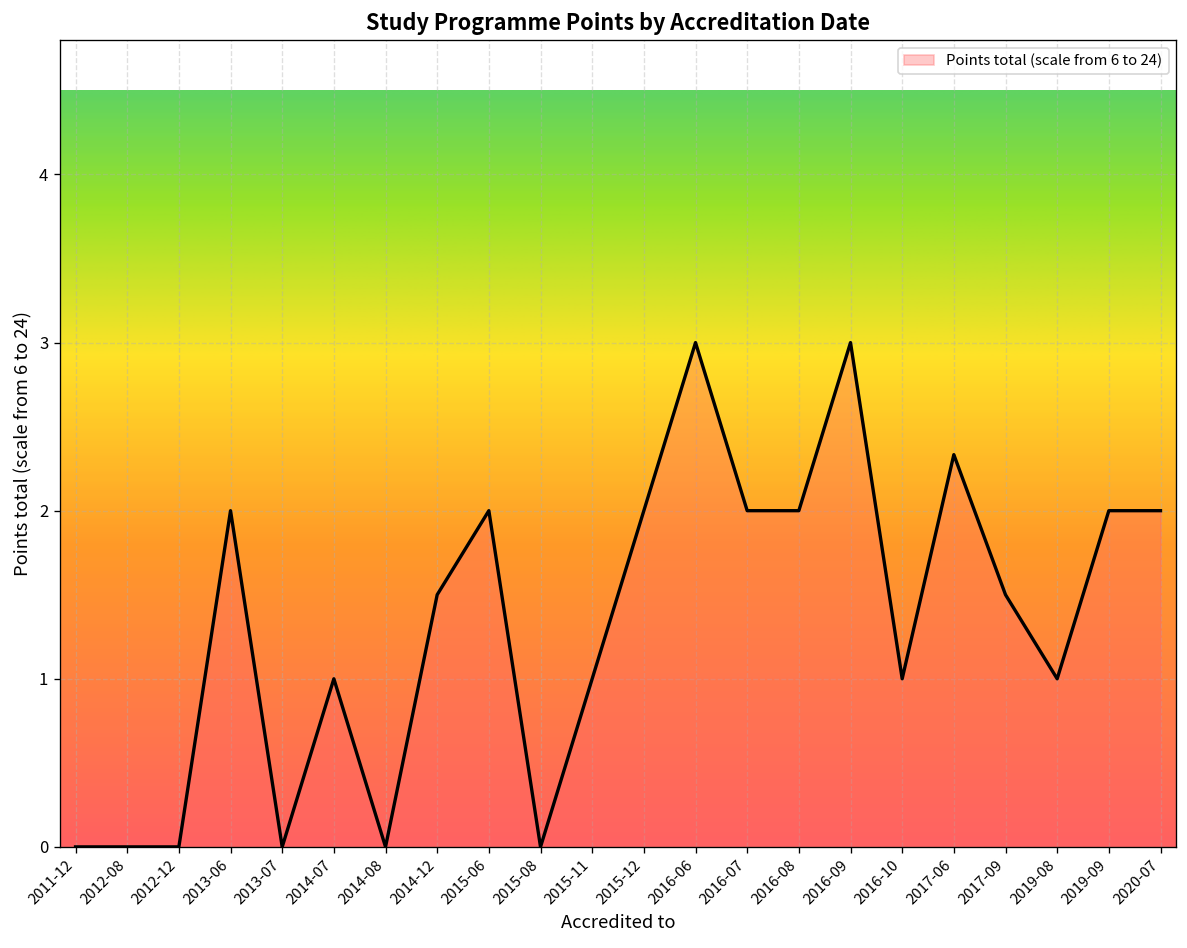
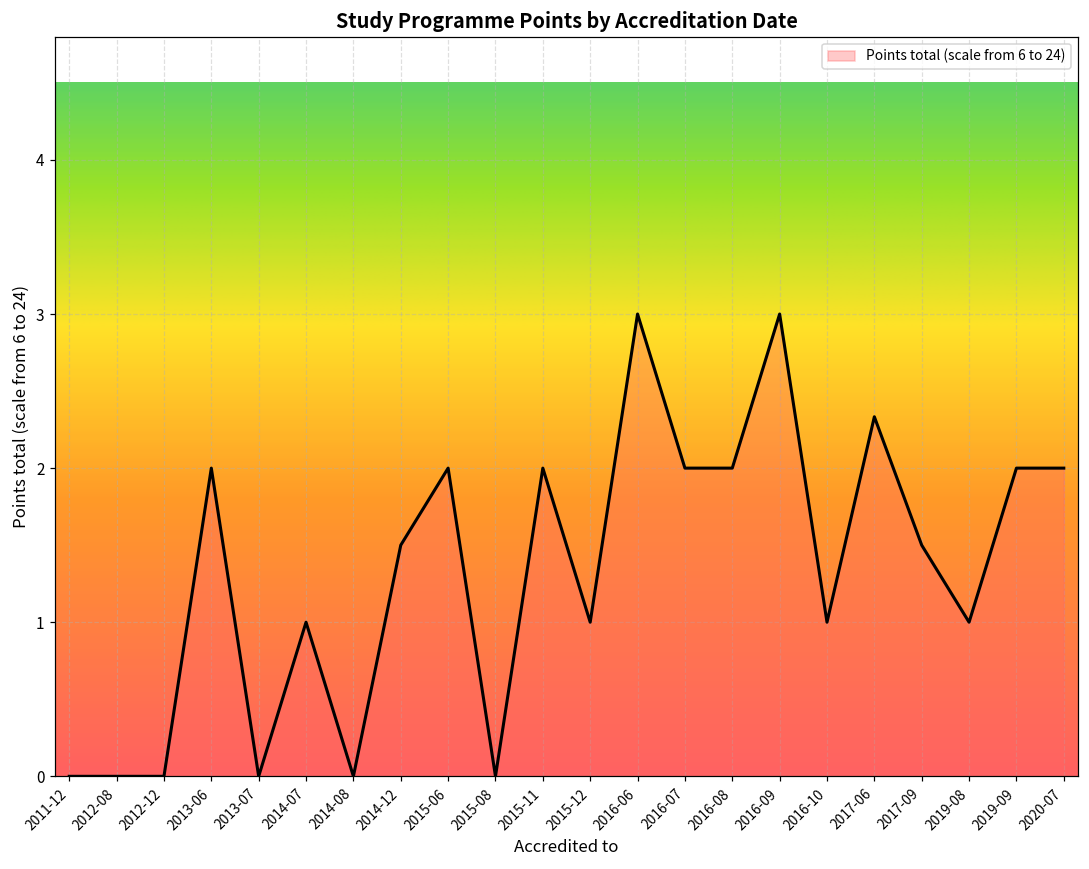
  {
    "2011-12": 0,
    "2012-08": 0,
    "2012-12": 0,
    "2013-06": 2,
    "2013-07": 0,
    "2014-07": 1,
    "2014-08": 0,
    "2014-12": 1.50,
    "2015-06": 2,
    "2015-08": 0,
-   "2015-11": 1,
-   "2015-12": 2,
+   "2015-11": 2,
+   "2015-12": 1,
    "2016-06": 3,
    "2016-07": 2,
    "2016-08": 2,
    "2016-09": 3,
    "2016-10": 1,
    "2017-06": 2.33,
    "2017-09": 1.50,
    "2019-08": 1,
    "2019-09": 2,
    "2020-07": 2
  }
